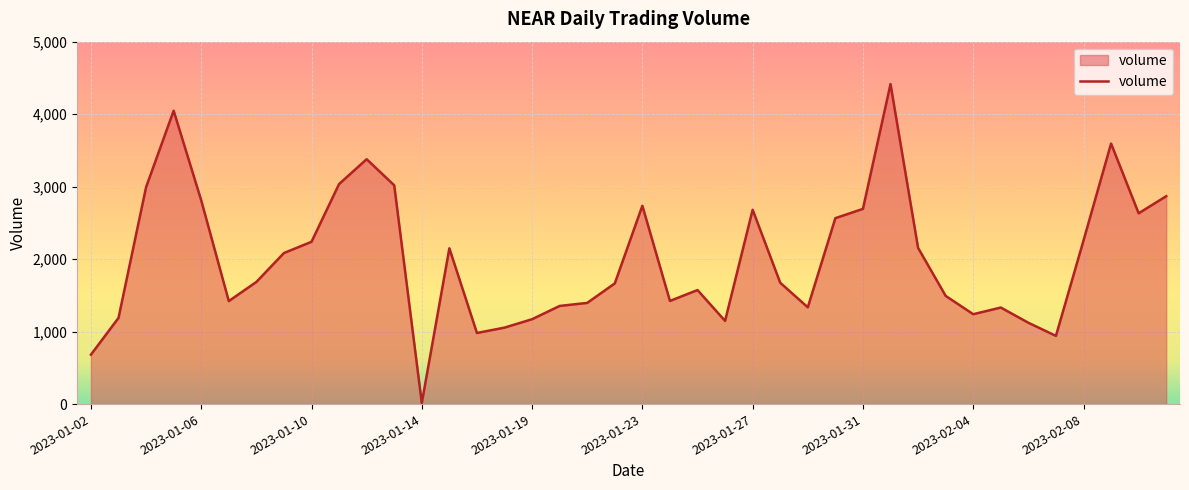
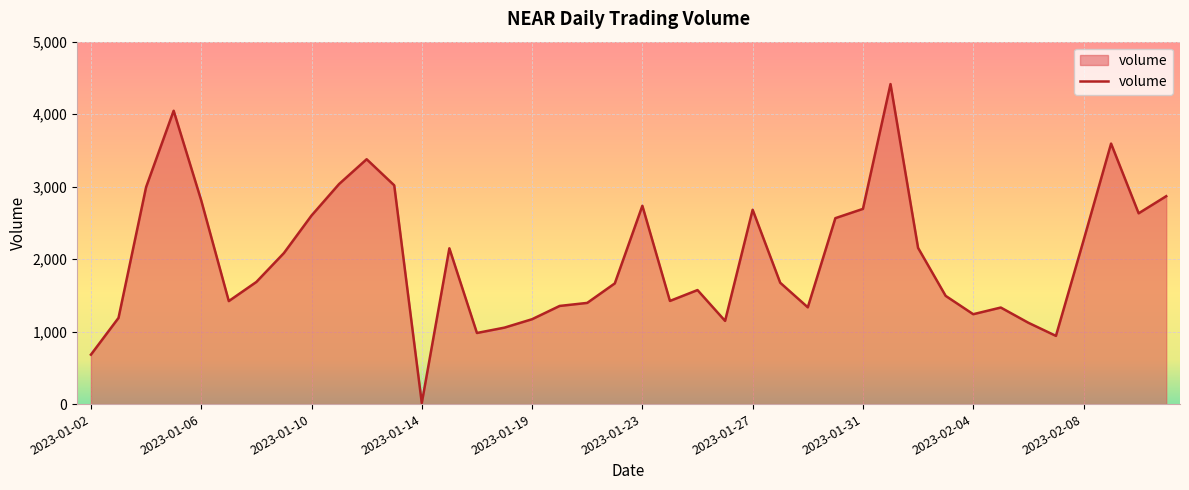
  {
    "2023-01-02": "700",
    "2023-01-06": "2,800",
-   "2023-01-10": "2,200",
+   "2023-01-10": "2,600",
    "2023-01-14": "0",
    "2023-01-19": "1,200",
    "2023-01-23": "2,700",
    "2023-01-27": "2,700",
    "2023-01-31": "2,700",
    "2023-02-04": "1,200",
    "2023-02-08": "2,300"
  }
